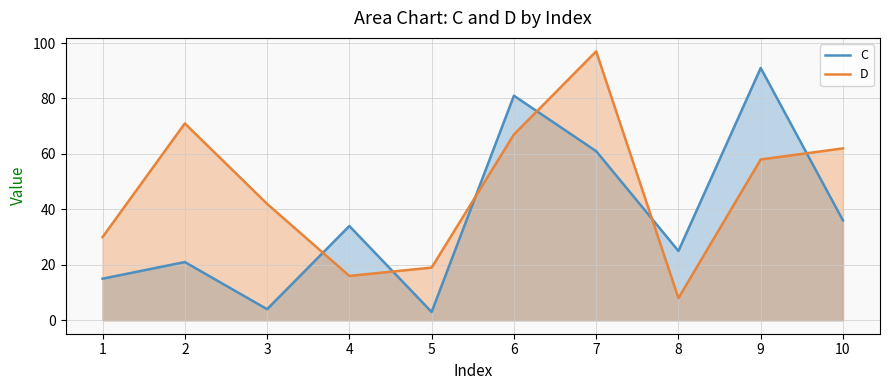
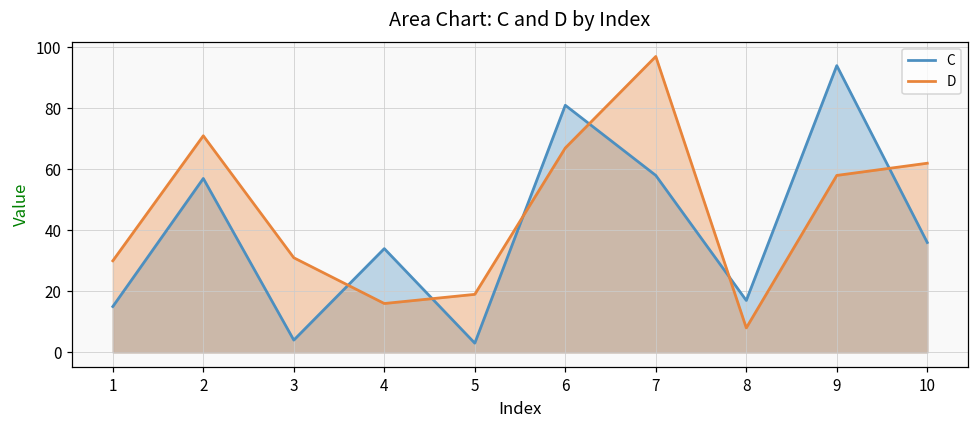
  {
    "C": {
      "1": 15,
-     "2": 21,
+     "2": 57,
      "3": 4,
      "4": 34,
      "5": 3,
      "6": 81,
-     "7": 61,
-     "8": 25,
-     "9": 91,
+     "7": 58,
+     "8": 17,
+     "9": 94,
      "10": 36
    },
    "D": {
      "1": 30,
      "2": 71,
-     "3": 42,
+     "3": 31,
      "4": 16,
      "5": 19,
      "6": 67,
      "7": 97,
      "8": 8,
      "9": 58,
      "10": 62
    }
  }
